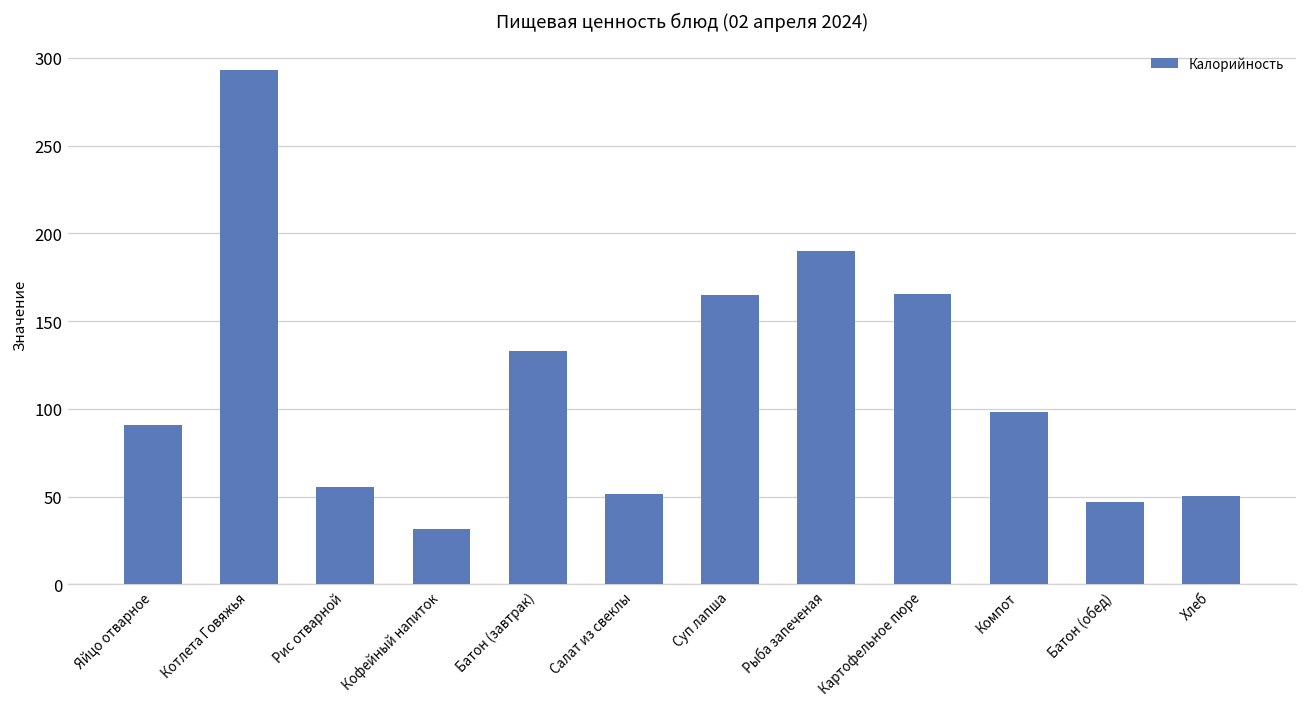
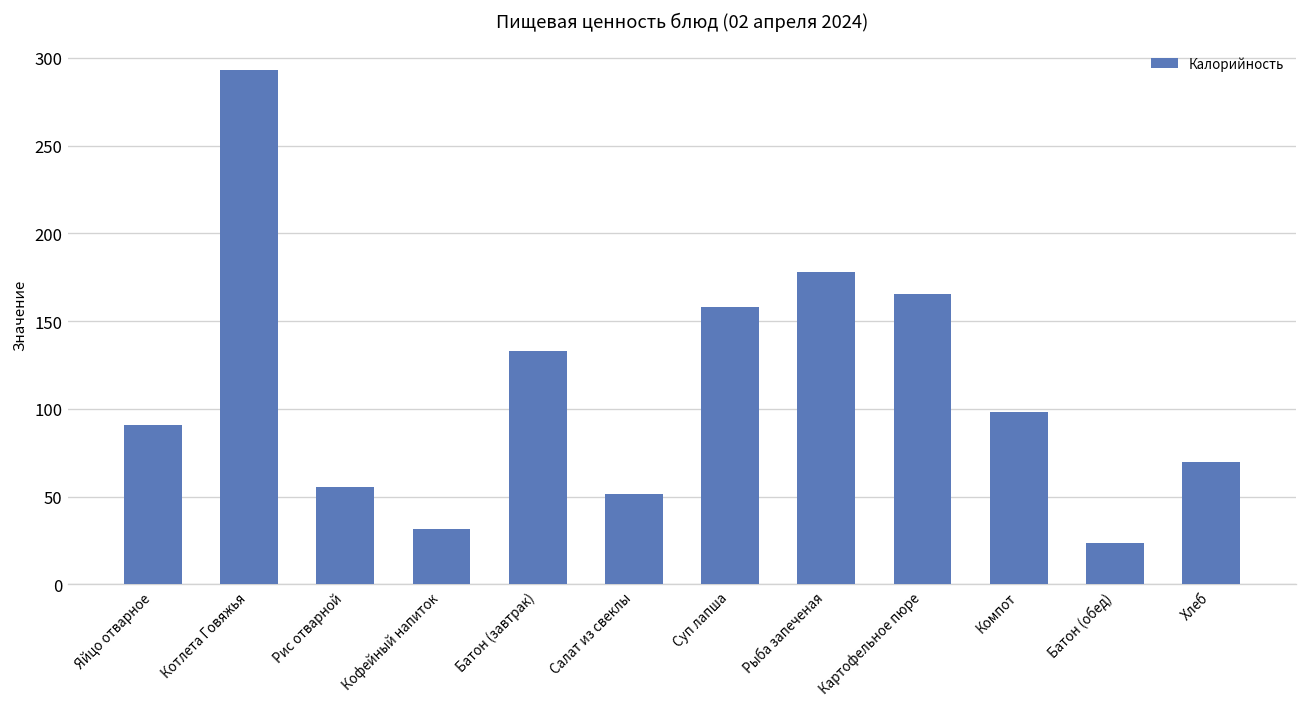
  {
    "Яйцо отварное": 91,
    "Котлета Говяжья": 293,
    "Рис отварной": 56,
    "Кофейный напиток": 32,
    "Батон (завтрак)": 133,
    "Салат из свеклы": 51,
-   "Суп лапша": 165,
-   "Рыба запеченая": 190,
+   "Суп лапша": 158,
+   "Рыба запеченая": 178,
    "Картофельное пюре": 166,
    "Компот": 99,
-   "Батон (обед)": 47,
-   "Хлеб": 50
+   "Батон (обед)": 23,
+   "Хлеб": 70
  }
